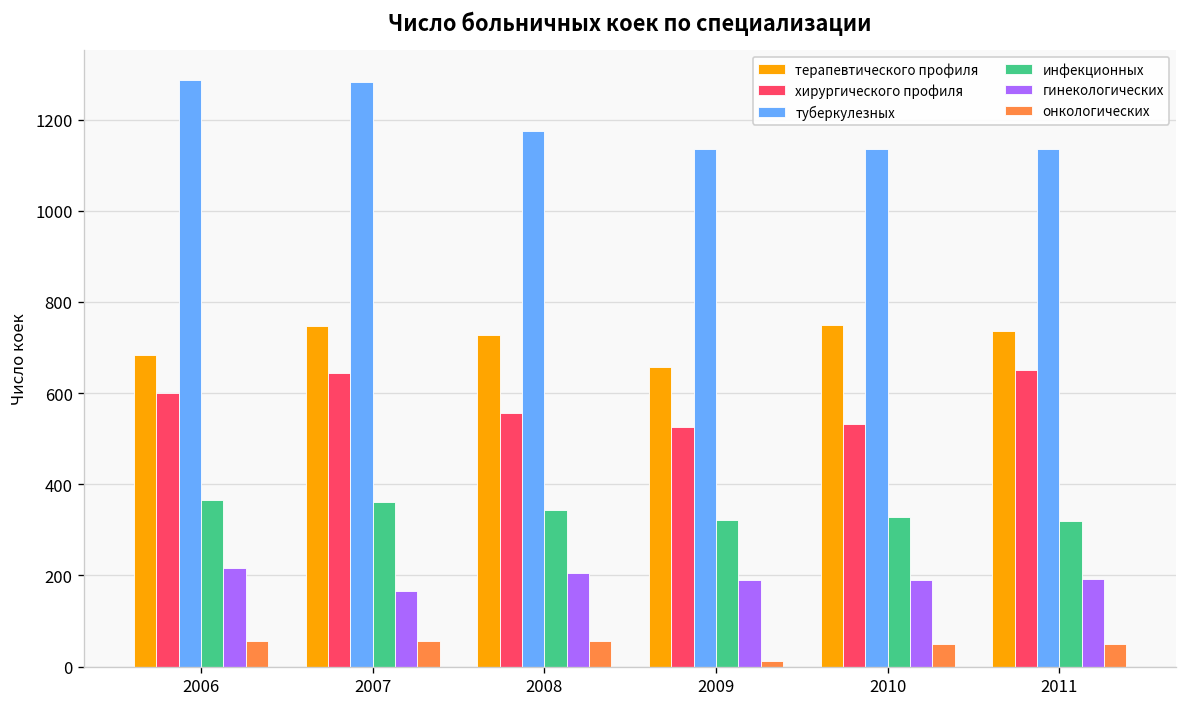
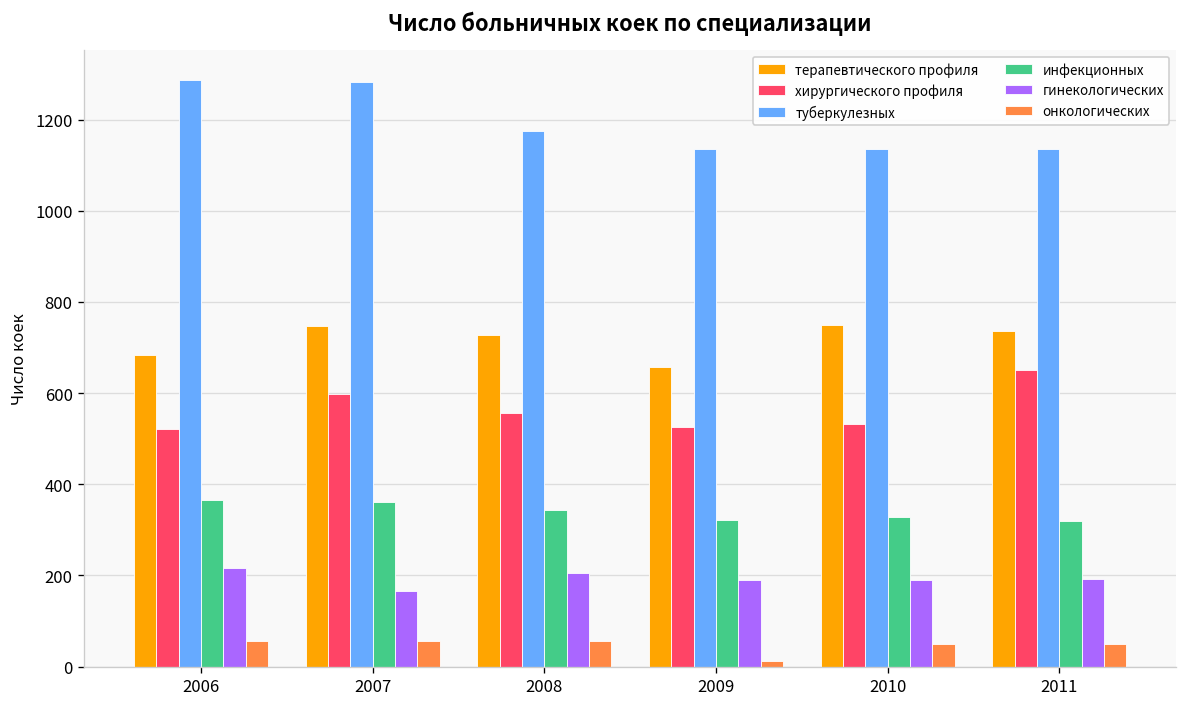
  {
    "терапевтического профиля": {
      "2006": 680,
      "2007": 750,
      "2008": 730,
      "2009": 660,
      "2010": 750,
      "2011": 740
    },
    "хирургического профиля": {
-     "2006": 600,
-     "2007": 650,
+     "2006": 520,
+     "2007": 600,
      "2008": 560,
      "2009": 530,
      "2010": 530,
      "2011": 650
    },
    "туберкулезных": {
      "2006": 1290,
      "2007": 1280,
      "2008": 1170,
      "2009": 1140,
      "2010": 1140,
      "2011": 1140
    },
    "инфекционных": {
      "2006": 370,
      "2007": 360,
      "2008": 340,
      "2009": 320,
      "2010": 330,
      "2011": 320
    },
    "гинекологических": {
      "2006": 220,
      "2007": 170,
      "2008": 210,
      "2009": 190,
      "2010": 190,
      "2011": 190
    },
    "онкологических": {
      "2006": 60,
      "2007": 60,
      "2008": 60,
      "2009": 10,
      "2010": 50,
      "2011": 50
    }
  }
